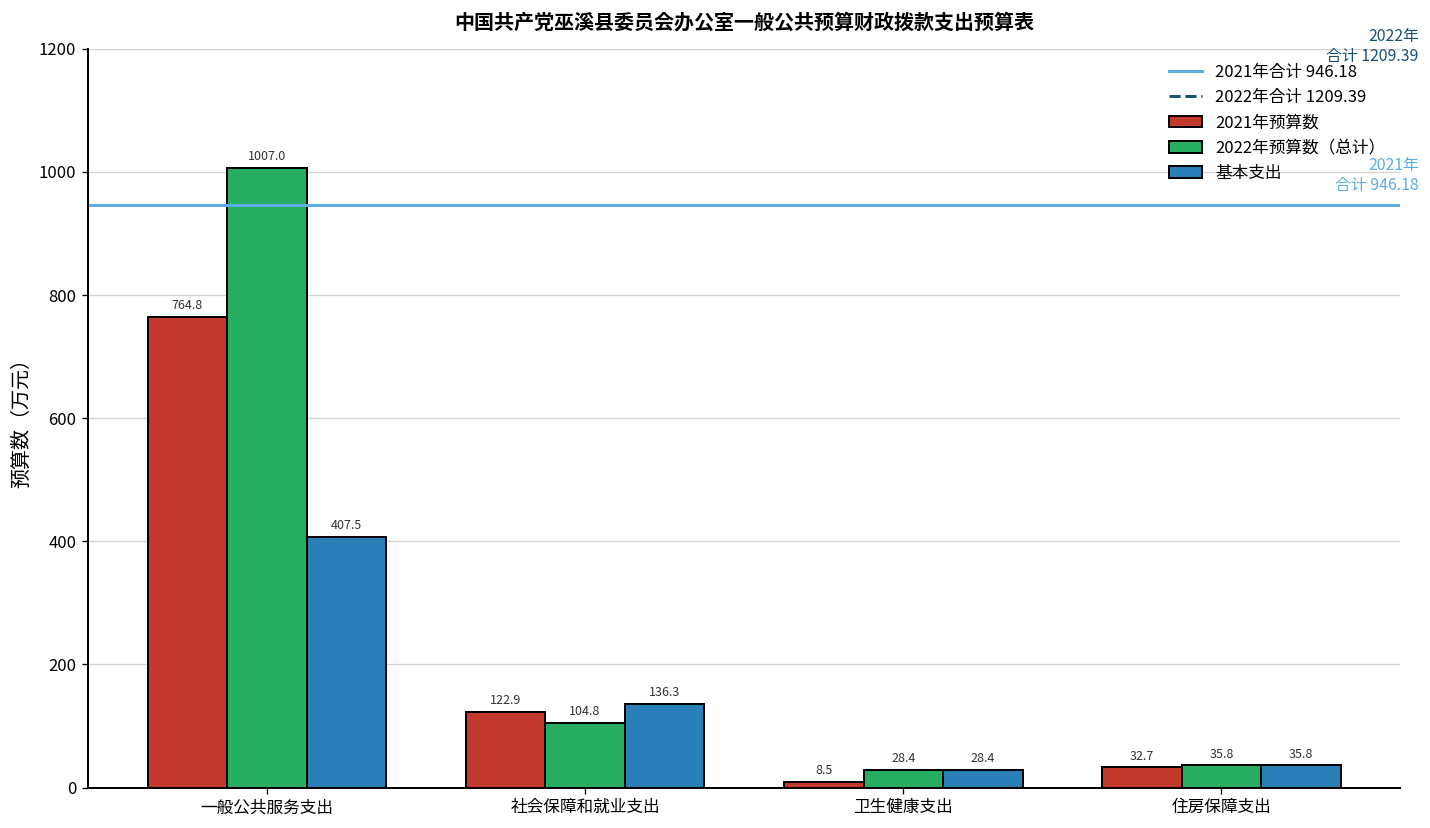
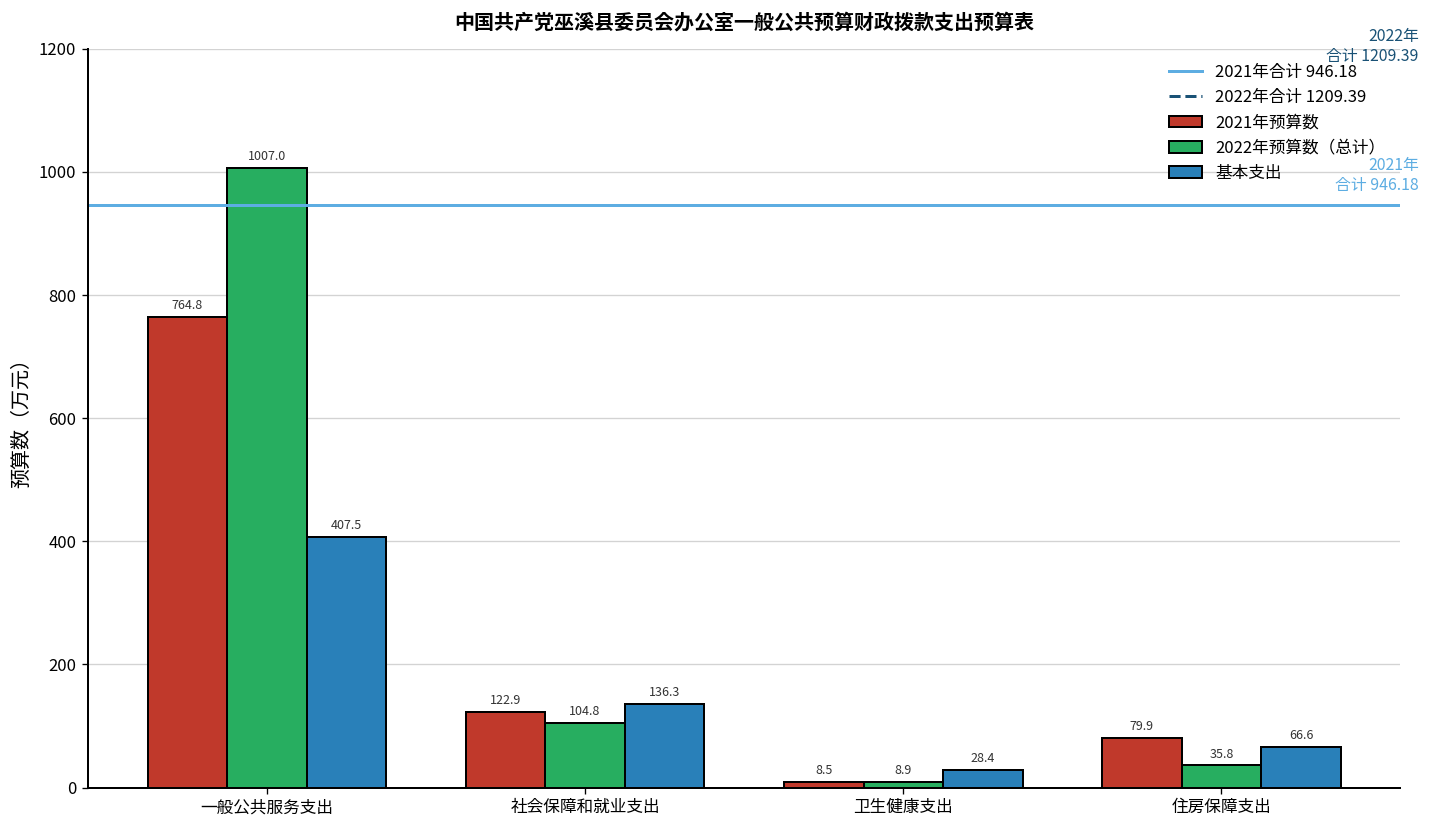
  {
    "2021年预算数": {
      "一般公共服务支出": 764.8,
      "社会保障和就业支出": 122.9,
      "卫生健康支出": 8.5,
-     "住房保障支出": 32.7
+     "住房保障支出": 79.9
    },
    "2022年预算数（总计）": {
      "一般公共服务支出": 1007.0,
      "社会保障和就业支出": 104.8,
-     "卫生健康支出": 28.4,
+     "卫生健康支出": 8.9,
      "住房保障支出": 35.8
    },
    "基本支出": {
      "一般公共服务支出": 407.5,
      "社会保障和就业支出": 136.3,
      "卫生健康支出": 28.4,
-     "住房保障支出": 35.8
+     "住房保障支出": 66.6
    }
  }
